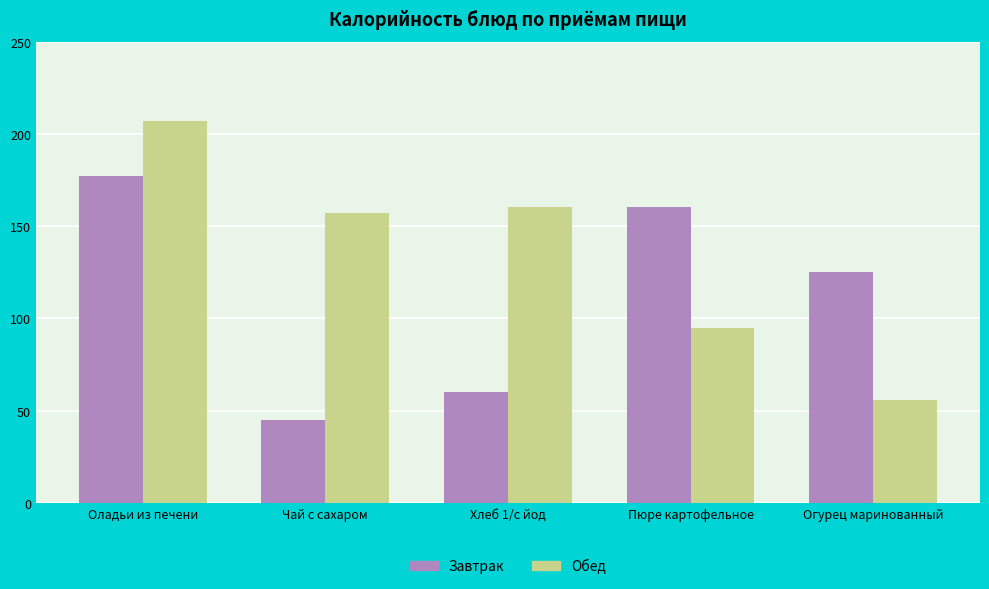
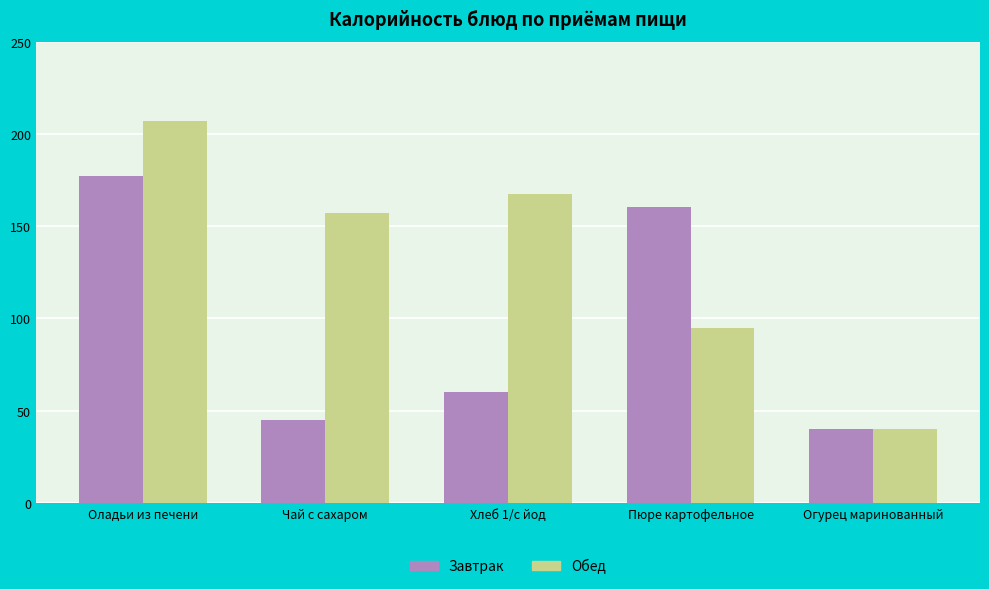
  {
    "Завтрак": {
      "Оладьи из печени": 177,
      "Чай с сахаром": 45,
      "Хлеб 1/с йод": 60,
      "Пюре картофельное": 160,
-     "Огурец маринованный": 125
+     "Огурец маринованный": 40
    },
    "Обед": {
      "Оладьи из печени": 207,
      "Чай с сахаром": 157,
-     "Хлеб 1/с йод": 160,
+     "Хлеб 1/с йод": 168,
      "Пюре картофельное": 95,
-     "Огурец маринованный": 56
+     "Огурец маринованный": 40
    }
  }
